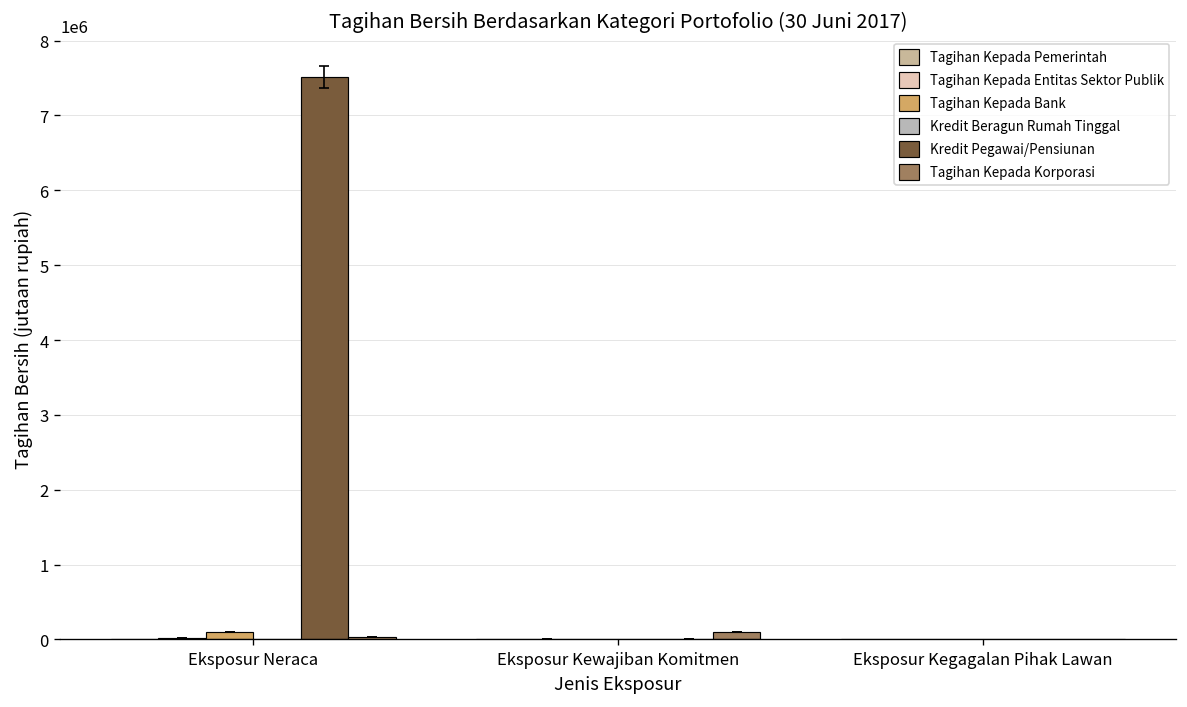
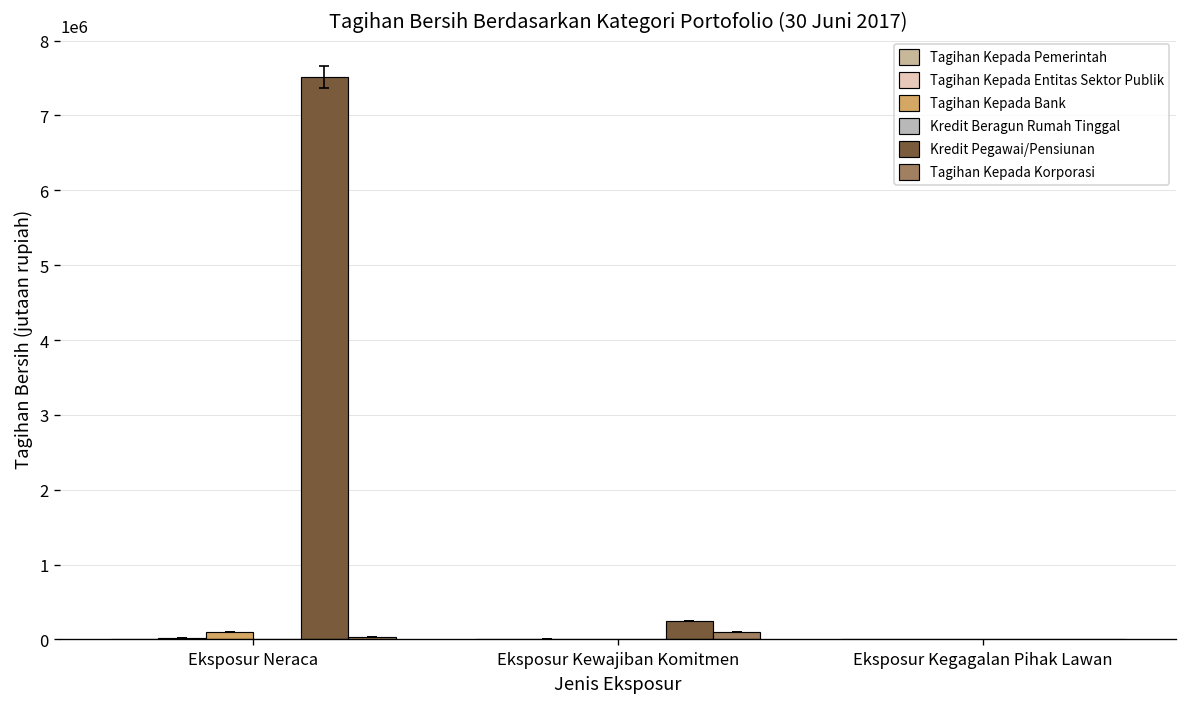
  {
    "Kredit Pegawai/Pensiunan": {
      "Eksposur Neraca": 7500000,
-     "Eksposur Kewajiban Komitmen": 0,
+     "Eksposur Kewajiban Komitmen": 200000,
      "Eksposur Kegagalan Pihak Lawan": 0
    },
    "Tagihan Kepada Korporasi": {
      "Eksposur Kewajiban Komitmen": 100000,
      "Eksposur Kegagalan Pihak Lawan": 0
    }
  }
